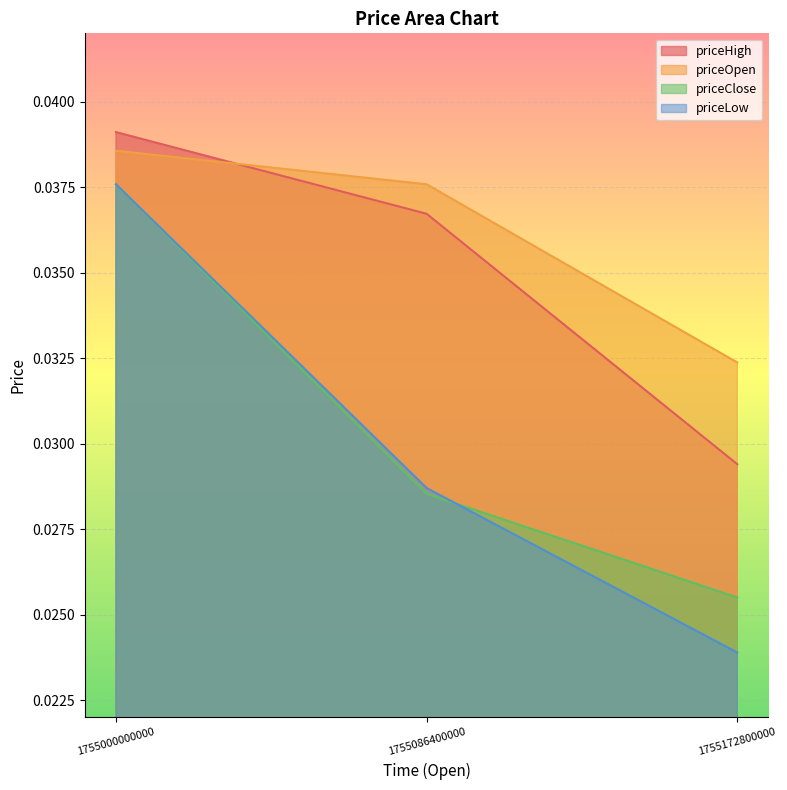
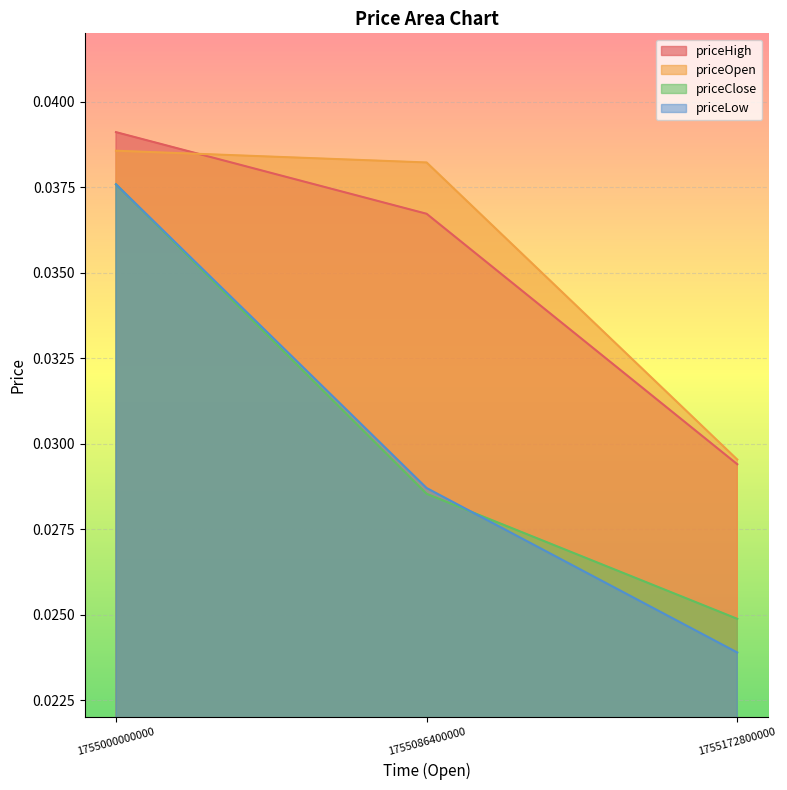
  {
    "priceHigh": {
      "1755000000000": 0.0391,
      "1755086400000": 0.0367,
      "1755172800000": 0.0294
    },
    "priceOpen": {
      "1755000000000": 0.0386,
-     "1755086400000": 0.0376,
-     "1755172800000": 0.0324
+     "1755086400000": 0.0382,
+     "1755172800000": 0.0295
    },
    "priceClose": {
      "1755086400000": 0.0285,
-     "1755172800000": 0.0255
+     "1755172800000": 0.0249
    },
    "priceLow": {
      "1755086400000": 0.0287,
      "1755172800000": 0.0239
    }
  }
